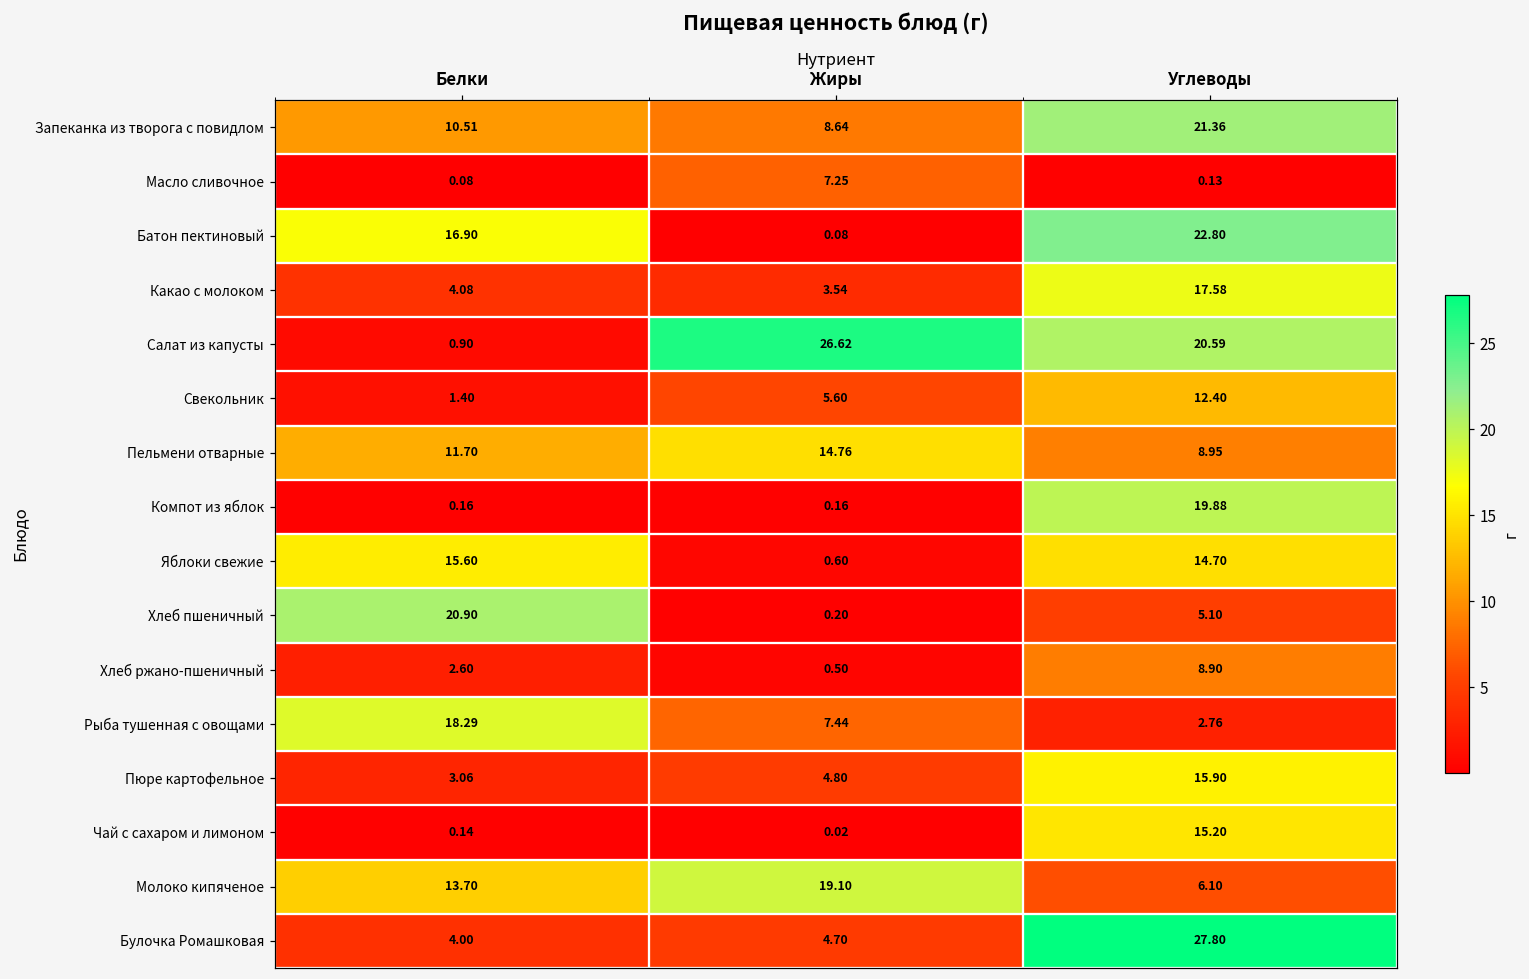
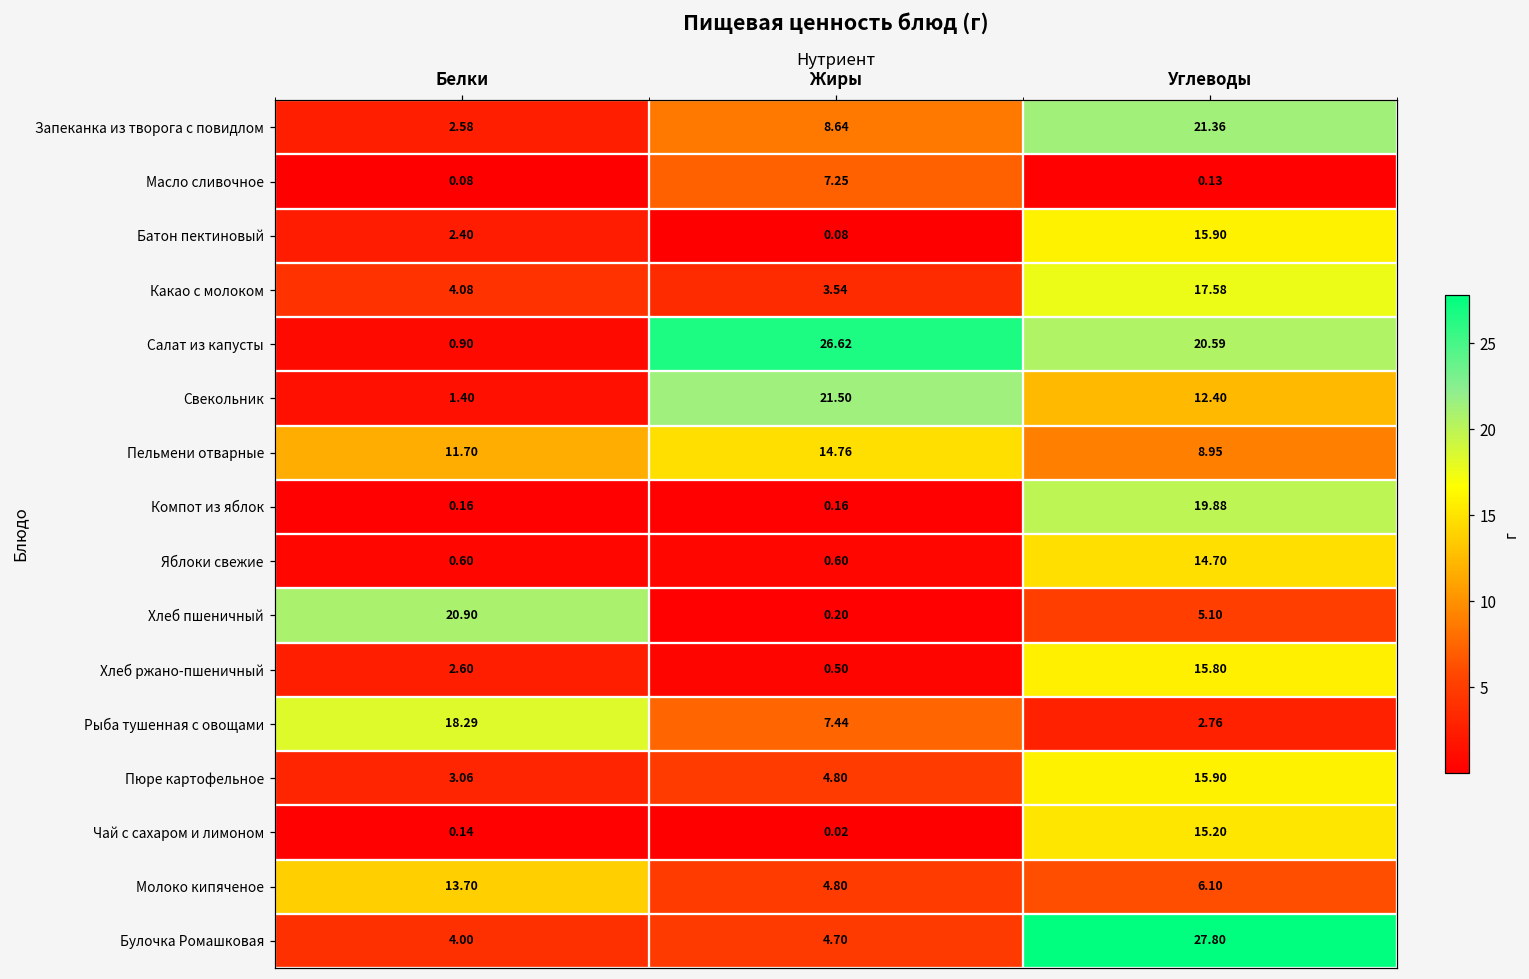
  {
    "Запеканка из творога с повидлом": {
-     "Белки": 10.51,
+     "Белки": 2.58,
      "Жиры": 8.64,
      "Углеводы": 21.36
    },
    "Масло сливочное": {
      "Белки": 0.08,
      "Жиры": 7.25,
      "Углеводы": 0.13
    },
    "Батон пектиновый": {
-     "Белки": 16.90,
+     "Белки": 2.40,
      "Жиры": 0.08,
-     "Углеводы": 22.80
+     "Углеводы": 15.90
    },
    "Какао с молоком": {
      "Белки": 4.08,
      "Жиры": 3.54,
      "Углеводы": 17.58
    },
    "Салат из капусты": {
      "Белки": 0.90,
      "Жиры": 26.62,
      "Углеводы": 20.59
    },
    "Свекольник": {
      "Белки": 1.40,
-     "Жиры": 5.60,
+     "Жиры": 21.50,
      "Углеводы": 12.40
    },
    "Пельмени отварные": {
      "Белки": 11.70,
      "Жиры": 14.76,
      "Углеводы": 8.95
    },
    "Компот из яблок": {
      "Белки": 0.16,
      "Жиры": 0.16,
      "Углеводы": 19.88
    },
    "Яблоки свежие": {
-     "Белки": 15.60,
+     "Белки": 0.60,
      "Жиры": 0.60,
      "Углеводы": 14.70
    },
    "Хлеб пшеничный": {
      "Белки": 20.90,
      "Жиры": 0.20,
      "Углеводы": 5.10
    },
    "Хлеб ржано-пшеничный": {
      "Белки": 2.60,
      "Жиры": 0.50,
-     "Углеводы": 8.90
+     "Углеводы": 15.80
    },
    "Рыба тушенная с овощами": {
      "Белки": 18.29,
      "Жиры": 7.44,
      "Углеводы": 2.76
    },
    "Пюре картофельное": {
      "Белки": 3.06,
      "Жиры": 4.80,
      "Углеводы": 15.90
    },
    "Чай с сахаром и лимоном": {
      "Белки": 0.14,
      "Жиры": 0.02,
      "Углеводы": 15.20
    },
    "Молоко кипяченое": {
      "Белки": 13.70,
-     "Жиры": 19.10,
+     "Жиры": 4.80,
      "Углеводы": 6.10
    },
    "Булочка Ромашковая": {
      "Белки": 4.00,
      "Жиры": 4.70,
      "Углеводы": 27.80
    }
  }
